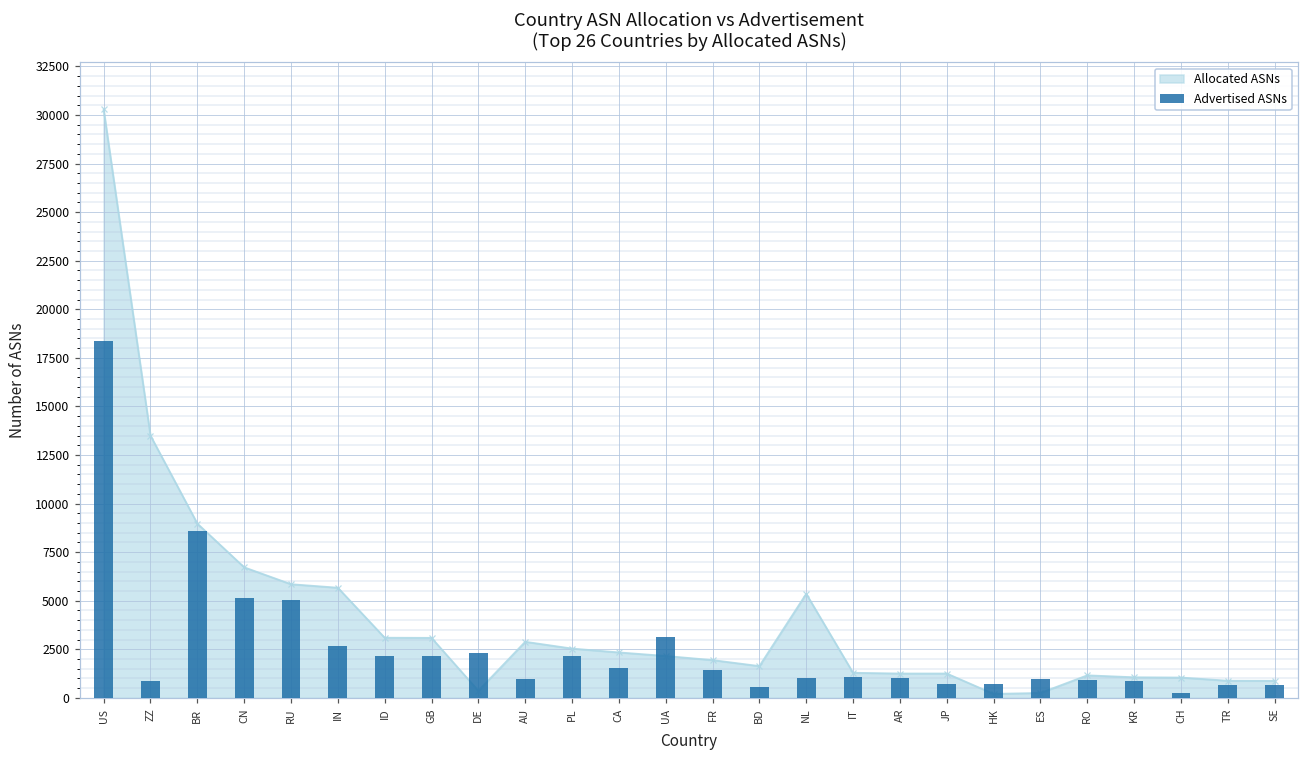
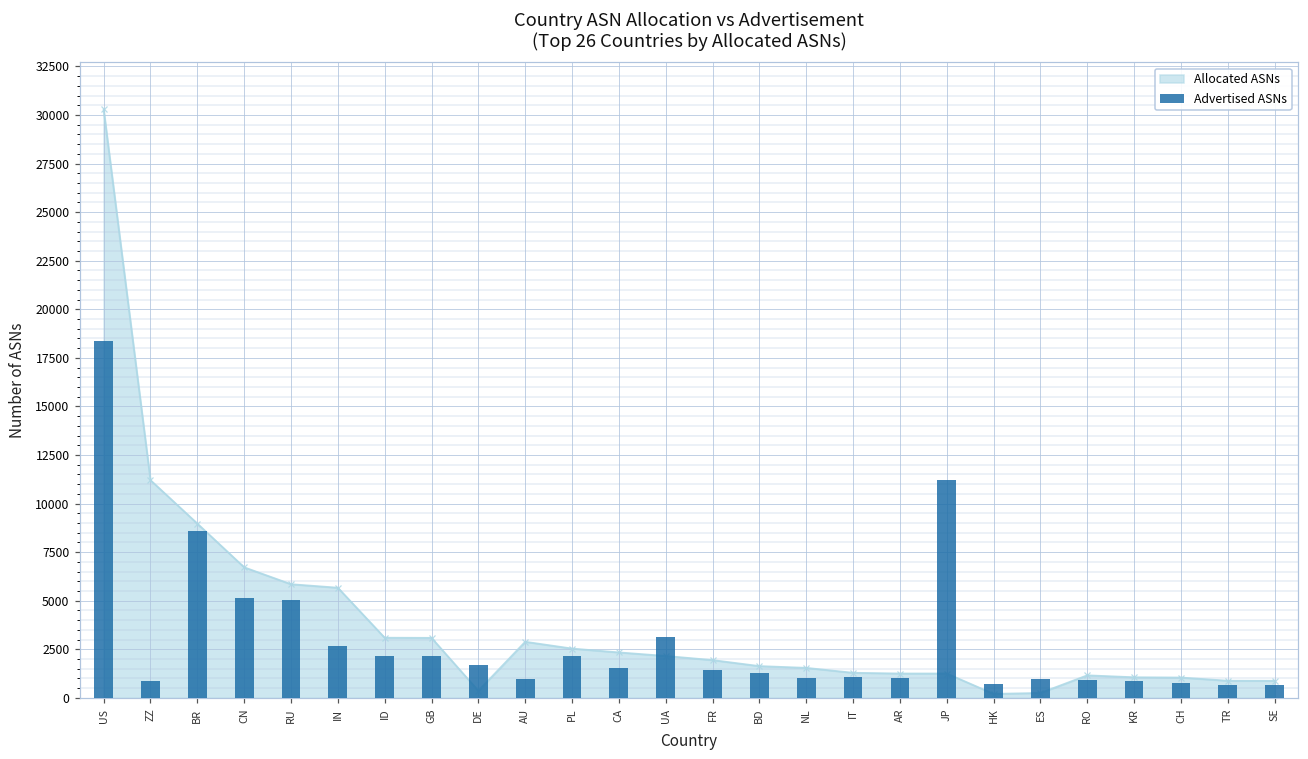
  {
    "Allocated ASNs": {
      "US": 30300,
-     "ZZ": 13500,
+     "ZZ": 11200,
      "BR": 9000,
      "CN": 6700,
      "RU": 5900,
      "IN": 5700,
      "ID": 3100,
      "GB": 3100,
      "DE": 400,
      "AU": 2900,
      "PL": 2500,
      "CA": 2300,
      "UA": 2200,
      "FR": 1900,
      "BD": 1600,
-     "NL": 5400,
+     "NL": 1500,
      "IT": 1300,
      "AR": 1300,
      "JP": 1300,
      "HK": 200,
      "ES": 300,
      "RO": 1200,
      "KR": 1100,
      "CH": 1000,
      "TR": 900,
      "SE": 900
    },
    "Advertised ASNs": {
      "US": 18400,
      "ZZ": 900,
      "BR": 8600,
      "CN": 5100,
      "RU": 5000,
      "IN": 2700,
      "ID": 2200,
      "GB": 2200,
-     "DE": 2300,
+     "DE": 1700,
      "AU": 1000,
      "PL": 2200,
      "CA": 1500,
      "UA": 3100,
      "FR": 1400,
-     "BD": 500,
+     "BD": 1300,
      "NL": 1000,
      "IT": 1100,
      "AR": 1000,
-     "JP": 700,
+     "JP": 11200,
      "HK": 700,
      "ES": 1000,
      "RO": 900,
      "KR": 800,
-     "CH": 200,
+     "CH": 800,
      "TR": 700,
      "SE": 700
    }
  }
